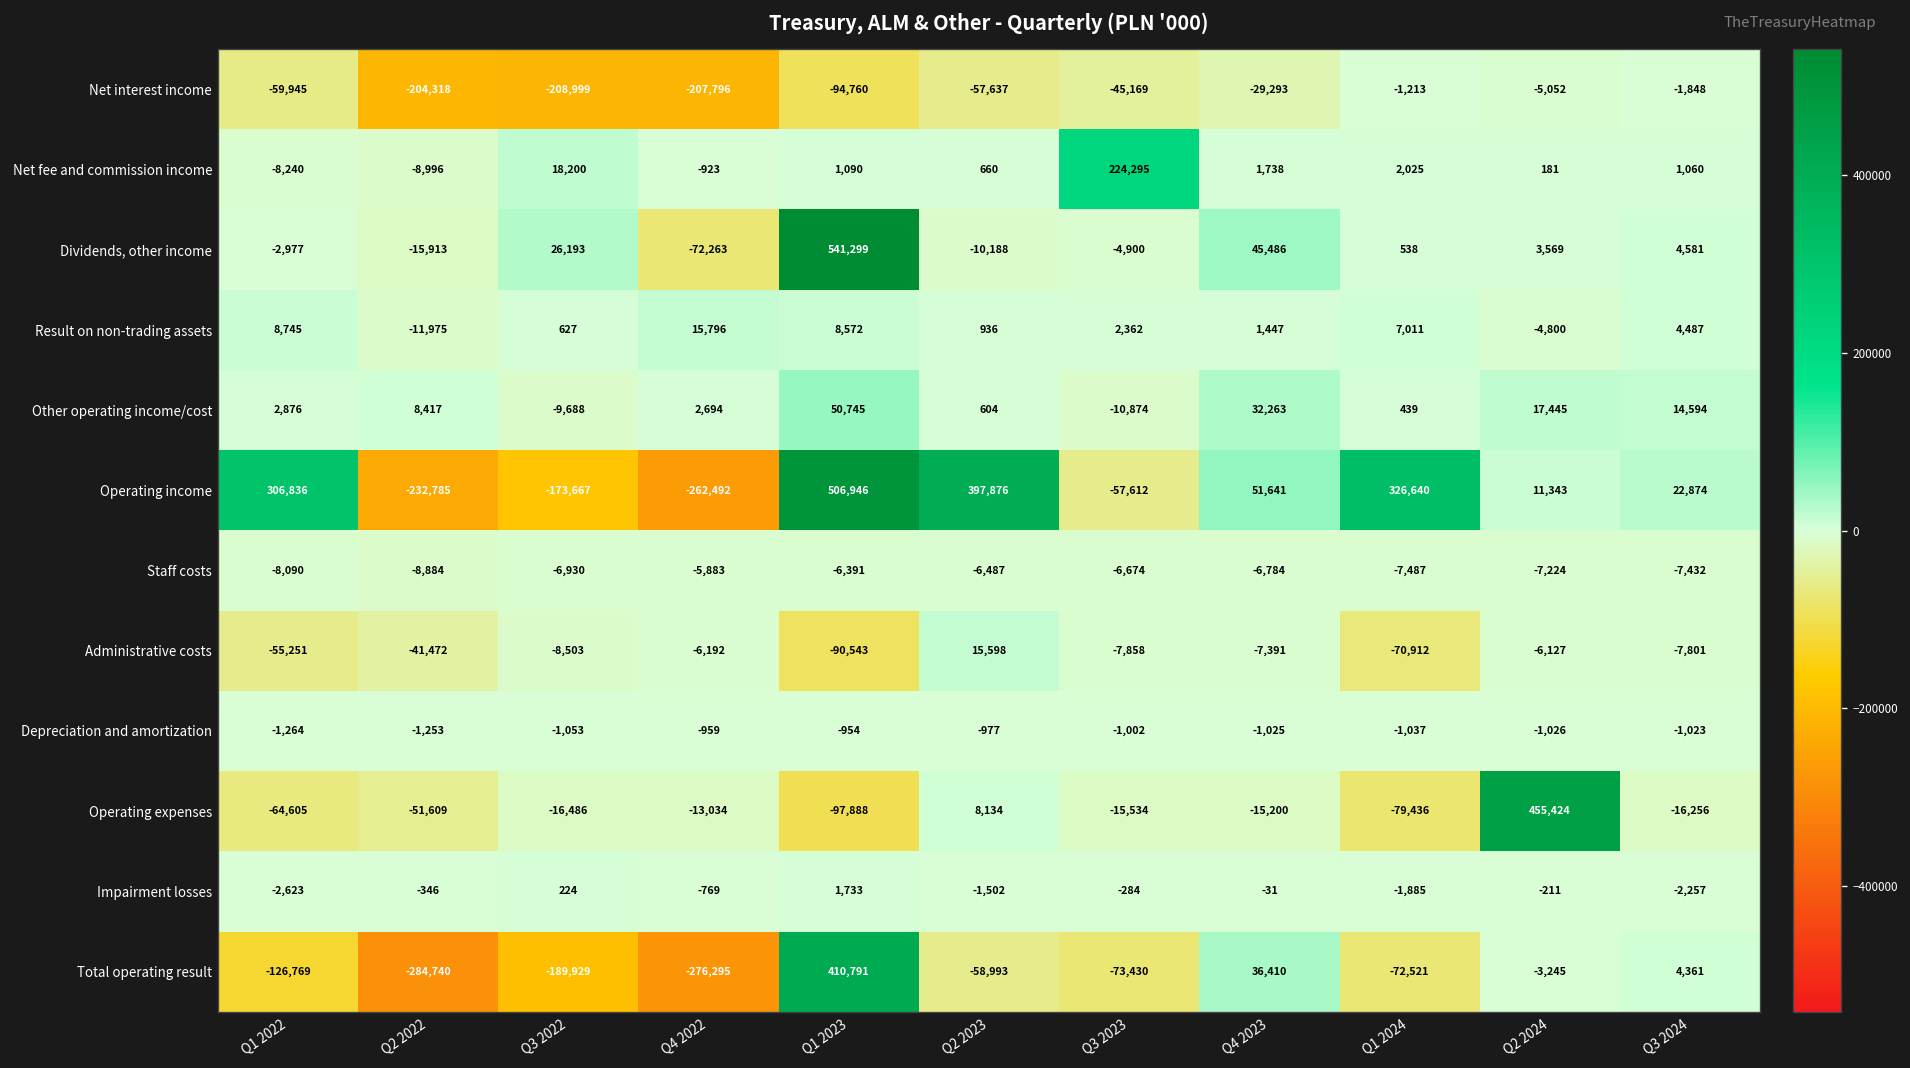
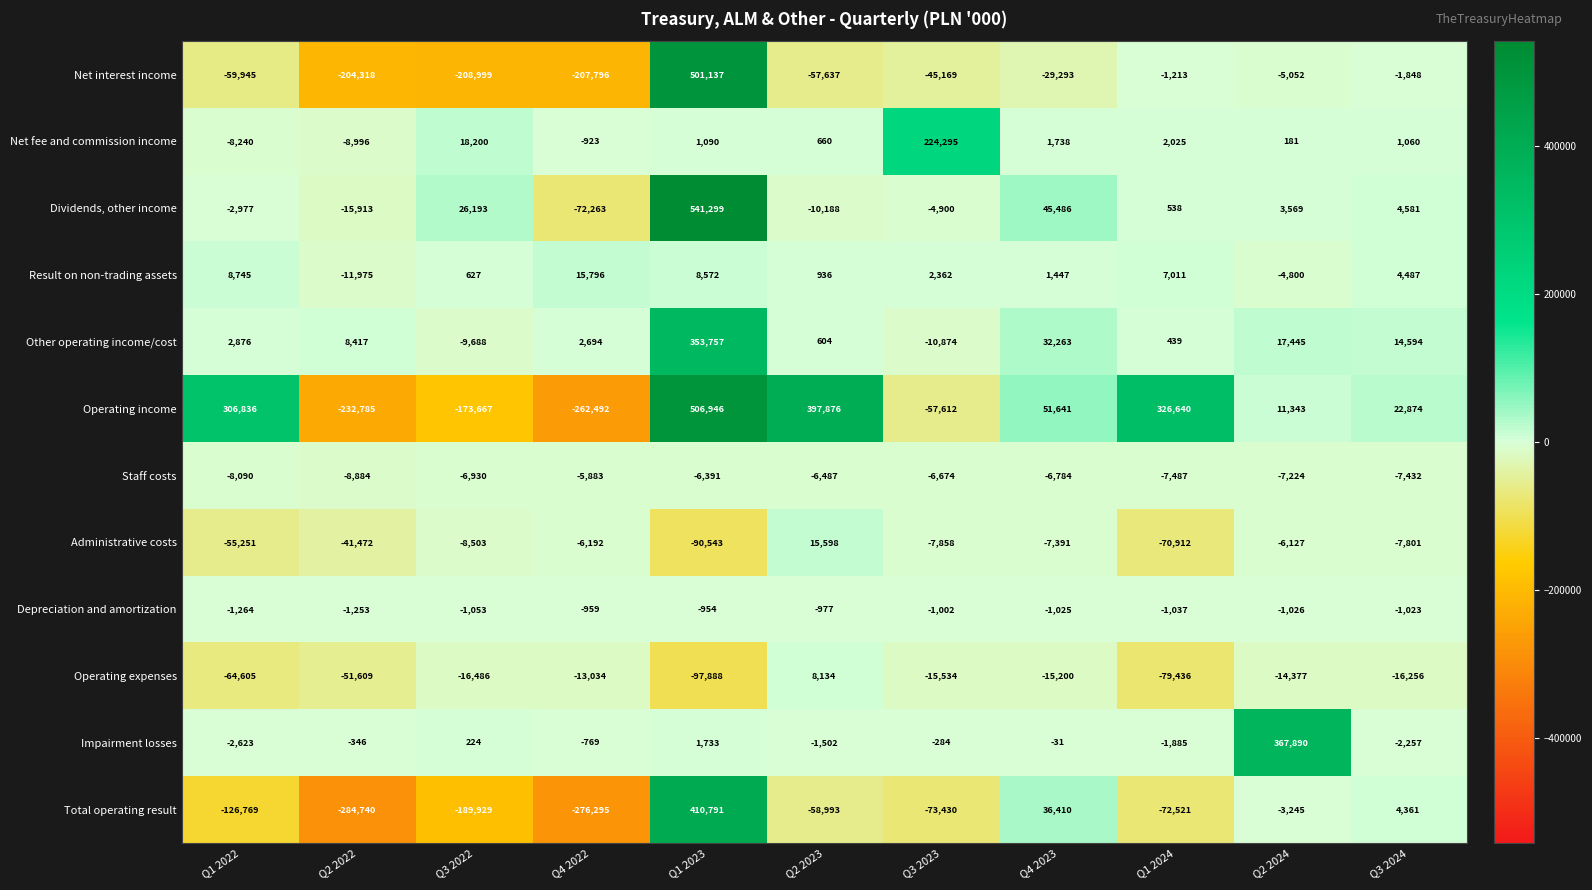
  {
    "Net interest income": {
      "Q1 2022": "-59,945",
      "Q2 2022": "-204,318",
      "Q3 2022": "-208,999",
      "Q4 2022": "-207,796",
-     "Q1 2023": "-94,760",
+     "Q1 2023": "501,137",
      "Q2 2023": "-57,637",
      "Q3 2023": "-45,169",
      "Q4 2023": "-29,293",
      "Q1 2024": "-1,213",
      "Q2 2024": "-5,052",
      "Q3 2024": "-1,848"
    },
    "Net fee and commission income": {
      "Q1 2022": "-8,240",
      "Q2 2022": "-8,996",
      "Q3 2022": "18,200",
      "Q4 2022": "-923",
      "Q1 2023": "1,090",
      "Q2 2023": "660",
      "Q3 2023": "224,295",
      "Q4 2023": "1,738",
      "Q1 2024": "2,025",
      "Q2 2024": "181",
      "Q3 2024": "1,060"
    },
    "Dividends, other income": {
      "Q1 2022": "-2,977",
      "Q2 2022": "-15,913",
      "Q3 2022": "26,193",
      "Q4 2022": "-72,263",
      "Q1 2023": "541,299",
      "Q2 2023": "-10,188",
      "Q3 2023": "-4,900",
      "Q4 2023": "45,486",
      "Q1 2024": "538",
      "Q2 2024": "3,569",
      "Q3 2024": "4,581"
    },
    "Result on non-trading assets": {
      "Q1 2022": "8,745",
      "Q2 2022": "-11,975",
      "Q3 2022": "627",
      "Q4 2022": "15,796",
      "Q1 2023": "8,572",
      "Q2 2023": "936",
      "Q3 2023": "2,362",
      "Q4 2023": "1,447",
      "Q1 2024": "7,011",
      "Q2 2024": "-4,800",
      "Q3 2024": "4,487"
    },
    "Other operating income/cost": {
      "Q1 2022": "2,876",
      "Q2 2022": "8,417",
      "Q3 2022": "-9,688",
      "Q4 2022": "2,694",
-     "Q1 2023": "50,745",
+     "Q1 2023": "353,757",
      "Q2 2023": "604",
      "Q3 2023": "-10,874",
      "Q4 2023": "32,263",
      "Q1 2024": "439",
      "Q2 2024": "17,445",
      "Q3 2024": "14,594"
    },
    "Operating income": {
      "Q1 2022": "306,836",
      "Q2 2022": "-232,785",
      "Q3 2022": "-173,667",
      "Q4 2022": "-262,492",
      "Q1 2023": "506,946",
      "Q2 2023": "397,876",
      "Q3 2023": "-57,612",
      "Q4 2023": "51,641",
      "Q1 2024": "326,640",
      "Q2 2024": "11,343",
      "Q3 2024": "22,874"
    },
    "Staff costs": {
      "Q1 2022": "-8,090",
      "Q2 2022": "-8,884",
      "Q3 2022": "-6,930",
      "Q4 2022": "-5,883",
      "Q1 2023": "-6,391",
      "Q2 2023": "-6,487",
      "Q3 2023": "-6,674",
      "Q4 2023": "-6,784",
      "Q1 2024": "-7,487",
      "Q2 2024": "-7,224",
      "Q3 2024": "-7,432"
    },
    "Administrative costs": {
      "Q1 2022": "-55,251",
      "Q2 2022": "-41,472",
      "Q3 2022": "-8,503",
      "Q4 2022": "-6,192",
      "Q1 2023": "-90,543",
      "Q2 2023": "15,598",
      "Q3 2023": "-7,858",
      "Q4 2023": "-7,391",
      "Q1 2024": "-70,912",
      "Q2 2024": "-6,127",
      "Q3 2024": "-7,801"
    },
    "Depreciation and amortization": {
      "Q1 2022": "-1,264",
      "Q2 2022": "-1,253",
      "Q3 2022": "-1,053",
      "Q4 2022": "-959",
      "Q1 2023": "-954",
      "Q2 2023": "-977",
      "Q3 2023": "-1,002",
      "Q4 2023": "-1,025",
      "Q1 2024": "-1,037",
      "Q2 2024": "-1,026",
      "Q3 2024": "-1,023"
    },
    "Operating expenses": {
      "Q1 2022": "-64,605",
      "Q2 2022": "-51,609",
      "Q3 2022": "-16,486",
      "Q4 2022": "-13,034",
      "Q1 2023": "-97,888",
      "Q2 2023": "8,134",
      "Q3 2023": "-15,534",
      "Q4 2023": "-15,200",
      "Q1 2024": "-79,436",
-     "Q2 2024": "455,424",
+     "Q2 2024": "-14,377",
      "Q3 2024": "-16,256"
    },
    "Impairment losses": {
      "Q1 2022": "-2,623",
      "Q2 2022": "-346",
      "Q3 2022": "224",
      "Q4 2022": "-769",
      "Q1 2023": "1,733",
      "Q2 2023": "-1,502",
      "Q3 2023": "-284",
      "Q4 2023": "-31",
      "Q1 2024": "-1,885",
-     "Q2 2024": "-211",
+     "Q2 2024": "367,890",
      "Q3 2024": "-2,257"
    },
    "Total operating result": {
      "Q1 2022": "-126,769",
      "Q2 2022": "-284,740",
      "Q3 2022": "-189,929",
      "Q4 2022": "-276,295",
      "Q1 2023": "410,791",
      "Q2 2023": "-58,993",
      "Q3 2023": "-73,430",
      "Q4 2023": "36,410",
      "Q1 2024": "-72,521",
      "Q2 2024": "-3,245",
      "Q3 2024": "4,361"
    }
  }
